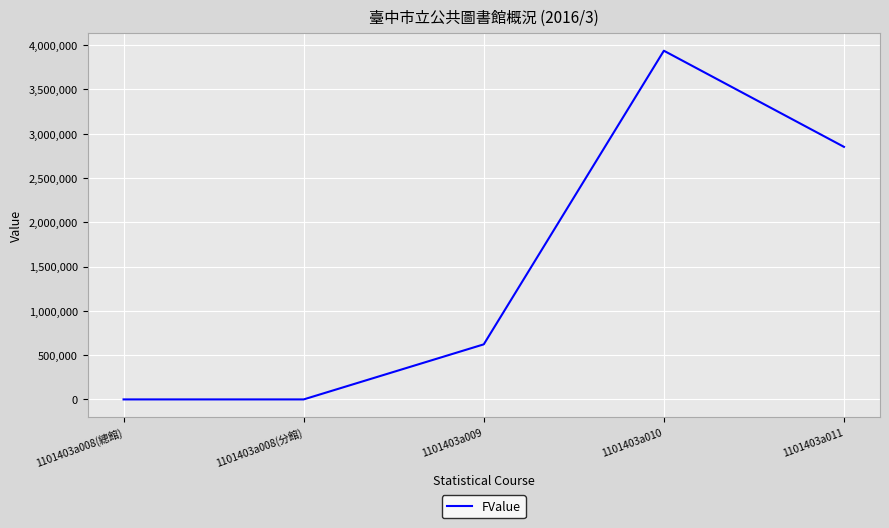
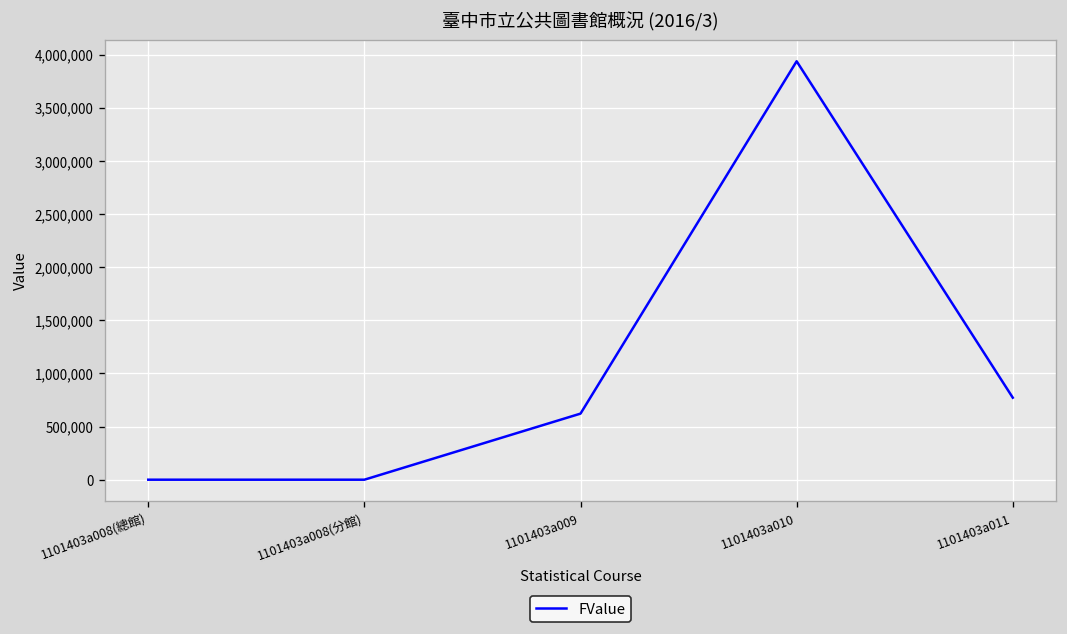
  {
    "1101403a008(總館)": "0",
    "1101403a008(分館)": "0",
    "1101403a009": "600,000",
    "1101403a010": "3,900,000",
-   "1101403a011": "2,900,000"
+   "1101403a011": "800,000"
  }
